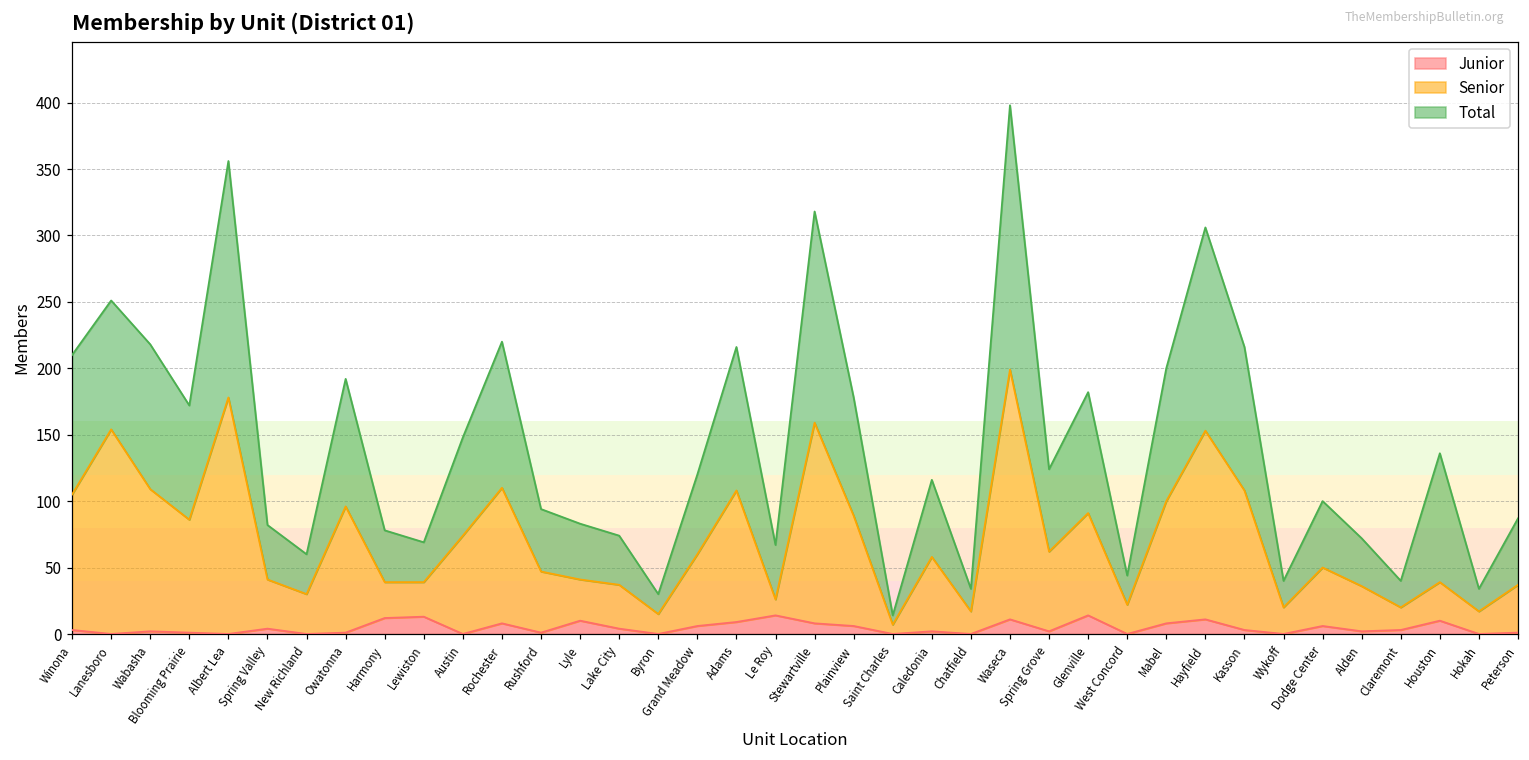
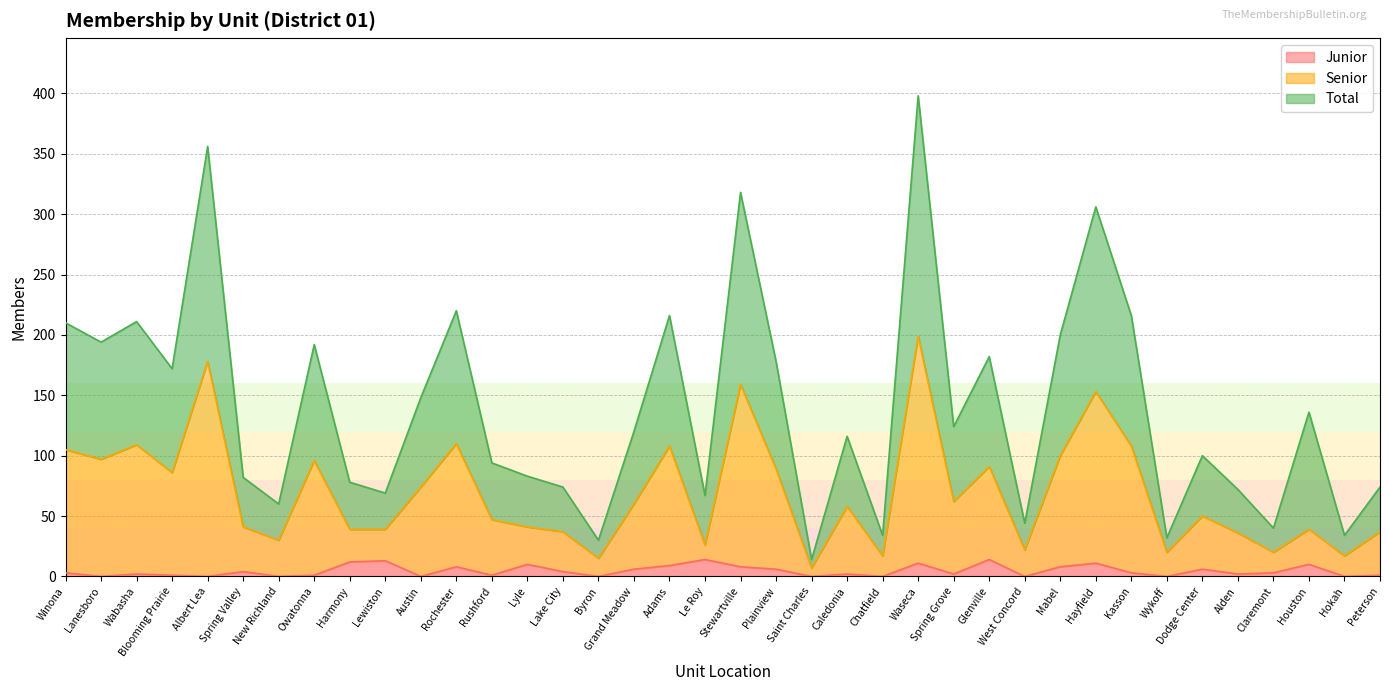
  {
    "Junior": {
      "Winona": 3,
      "Lanesboro": 0,
      "Wabasha": 2,
      "Blooming Prairie": 1,
      "Albert Lea": 0,
      "Spring Valley": 4,
      "New Richland": 0,
      "Owatonna": 1,
      "Harmony": 12,
      "Lewiston": 13,
      "Austin": 0,
      "Rochester": 8,
      "Rushford": 1,
      "Lyle": 10,
      "Lake City": 4,
      "Byron": 0,
      "Grand Meadow": 6,
      "Adams": 9,
      "Le Roy": 14,
      "Stewartville": 8,
      "Plainview": 6,
      "Saint Charles": 0,
      "Caledonia": 2,
      "Chatfield": 0,
      "Waseca": 11,
      "Spring Grove": 2,
      "Glenville": 14,
      "West Concord": 0,
      "Mabel": 8,
      "Hayfield": 11,
      "Kasson": 3,
      "Wykoff": 0,
      "Dodge Center": 6,
      "Alden": 2,
      "Claremont": 3,
      "Houston": 10,
      "Hokah": 0,
      "Peterson": 1
    },
    "Senior": {
      "Winona": 105,
-     "Lanesboro": 154,
+     "Lanesboro": 97,
      "Wabasha": 109,
      "Blooming Prairie": 86,
      "Albert Lea": 178,
      "Spring Valley": 41,
      "New Richland": 30,
      "Owatonna": 96,
      "Harmony": 39,
      "Lewiston": 39,
      "Austin": 74,
      "Rochester": 110,
      "Rushford": 47,
      "Lyle": 41,
      "Lake City": 37,
      "Byron": 15,
      "Grand Meadow": 60,
      "Adams": 108,
      "Le Roy": 26,
      "Stewartville": 159,
      "Plainview": 89,
      "Saint Charles": 7,
      "Caledonia": 58,
      "Chatfield": 17,
      "Waseca": 199,
      "Spring Grove": 62,
      "Glenville": 91,
      "West Concord": 22,
      "Mabel": 100,
      "Hayfield": 153,
      "Kasson": 108,
      "Wykoff": 20,
      "Dodge Center": 50,
      "Alden": 36,
      "Claremont": 20,
      "Houston": 39,
      "Hokah": 17,
      "Peterson": 37
    },
    "Total": {
      "Winona": 105,
      "Lanesboro": 97,
-     "Wabasha": 109,
+     "Wabasha": 102,
      "Blooming Prairie": 86,
      "Albert Lea": 178,
      "Spring Valley": 41,
      "New Richland": 30,
      "Owatonna": 96,
      "Harmony": 39,
      "Lewiston": 30,
      "Austin": 74,
      "Rochester": 110,
      "Rushford": 47,
      "Lyle": 42,
      "Lake City": 37,
      "Byron": 15,
      "Grand Meadow": 60,
      "Adams": 108,
      "Le Roy": 41,
      "Stewartville": 159,
      "Plainview": 89,
      "Saint Charles": 7,
      "Caledonia": 58,
      "Chatfield": 17,
      "Waseca": 199,
      "Spring Grove": 62,
      "Glenville": 91,
      "West Concord": 22,
      "Mabel": 100,
      "Hayfield": 153,
      "Kasson": 108,
-     "Wykoff": 20,
+     "Wykoff": 12,
      "Dodge Center": 50,
      "Alden": 36,
      "Claremont": 20,
      "Houston": 97,
      "Hokah": 17,
-     "Peterson": 50
+     "Peterson": 37
    }
  }
